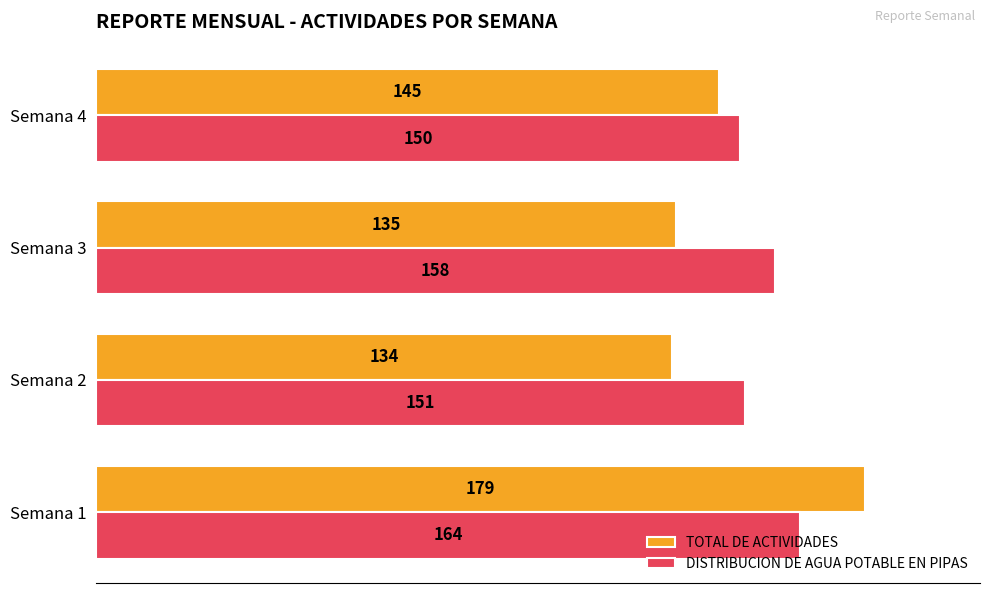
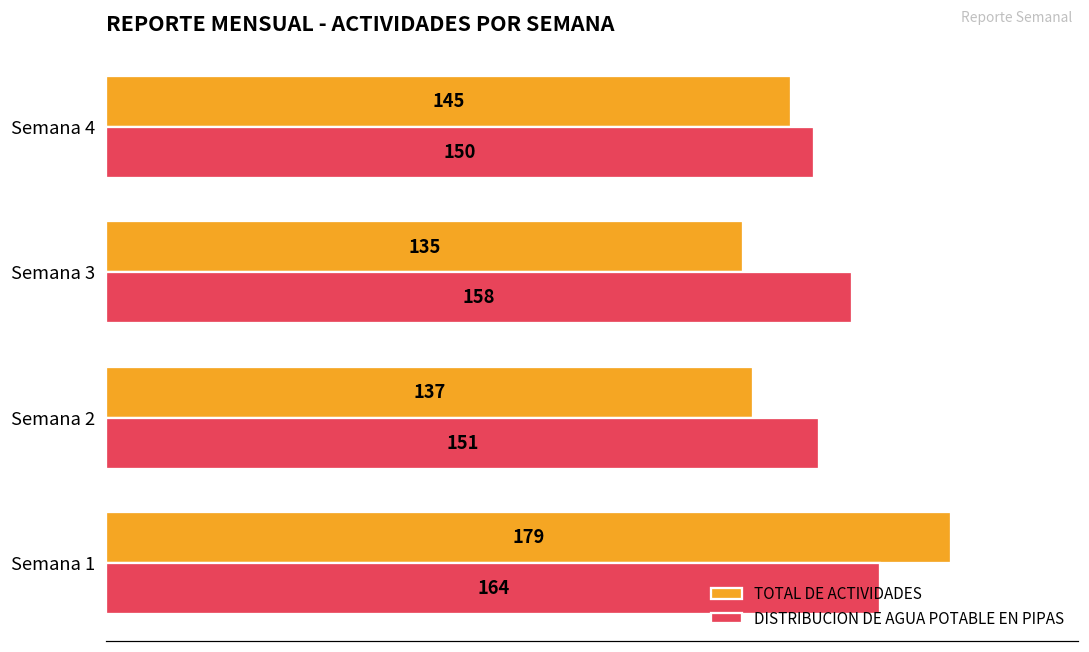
  {
    "TOTAL DE ACTIVIDADES": {
      "Semana 4": 145,
      "Semana 3": 135,
-     "Semana 2": 134,
+     "Semana 2": 137,
      "Semana 1": 179
    },
    "DISTRIBUCION DE AGUA POTABLE EN PIPAS": {
      "Semana 4": 150,
      "Semana 3": 158,
      "Semana 2": 151,
      "Semana 1": 164
    }
  }
